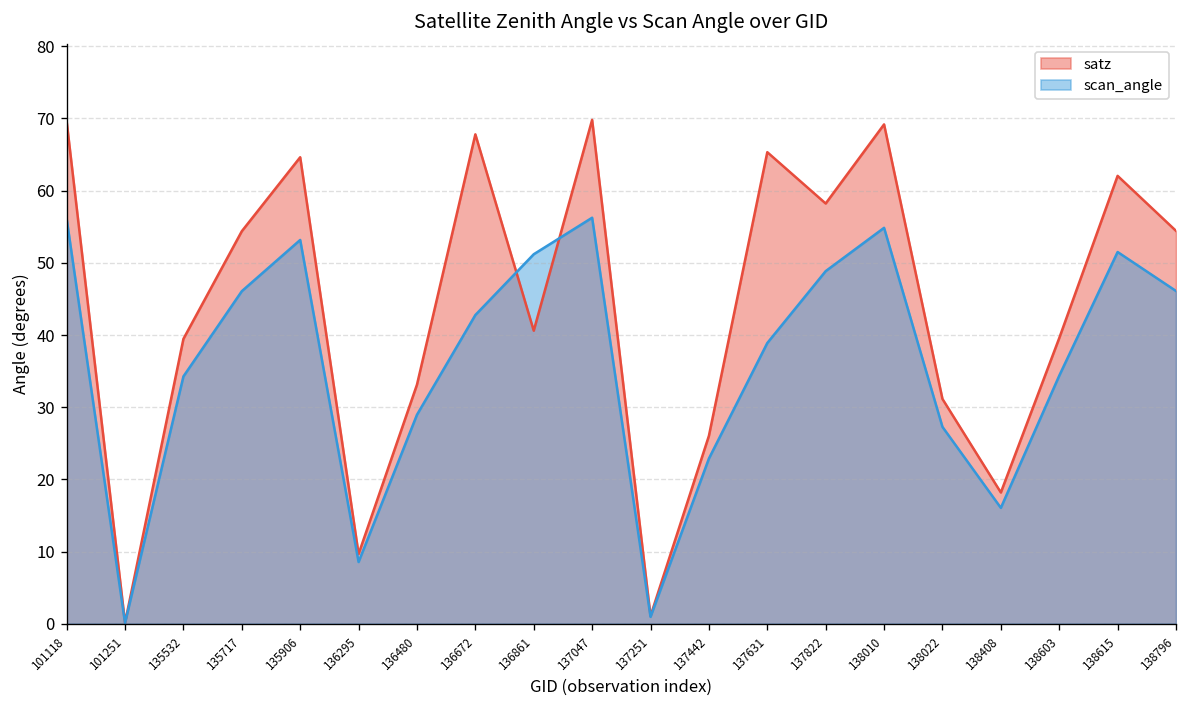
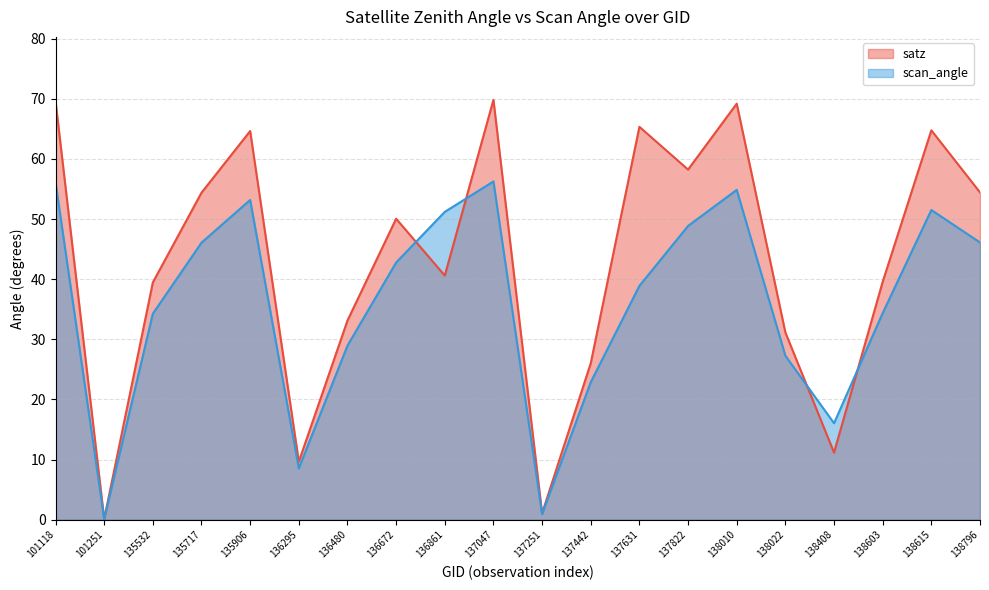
  {
    "satz": {
      "101118": 70,
      "135532": 39,
      "135717": 54,
      "135906": 65,
      "136295": 10,
      "136480": 33,
-     "136672": 68,
+     "136672": 50,
      "136861": 41,
      "137047": 70,
      "137442": 26,
      "137631": 65,
      "137822": 58,
      "138010": 69,
      "138022": 31,
-     "138408": 18,
+     "138408": 11,
      "138603": 40,
-     "138615": 62,
+     "138615": 65,
      "138796": 54
    },
    "scan_angle": {
      "101118": 56,
      "135532": 34,
      "135717": 46,
      "135906": 53,
      "136295": 9,
      "136480": 29,
      "136672": 43,
      "136861": 51,
      "137047": 56,
      "137442": 23,
      "137631": 39,
      "137822": 49,
      "138010": 55,
      "138022": 27,
      "138408": 16,
      "138603": 34,
      "138615": 52,
      "138796": 46
    }
  }
